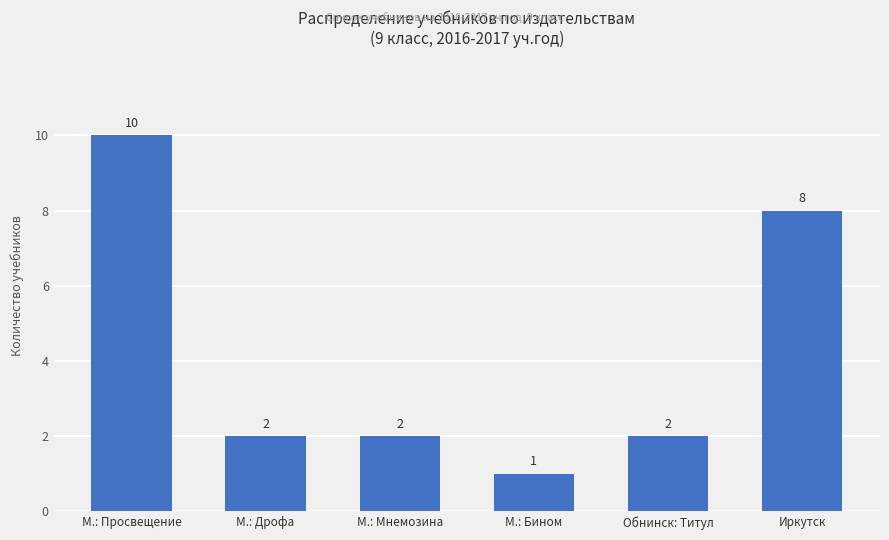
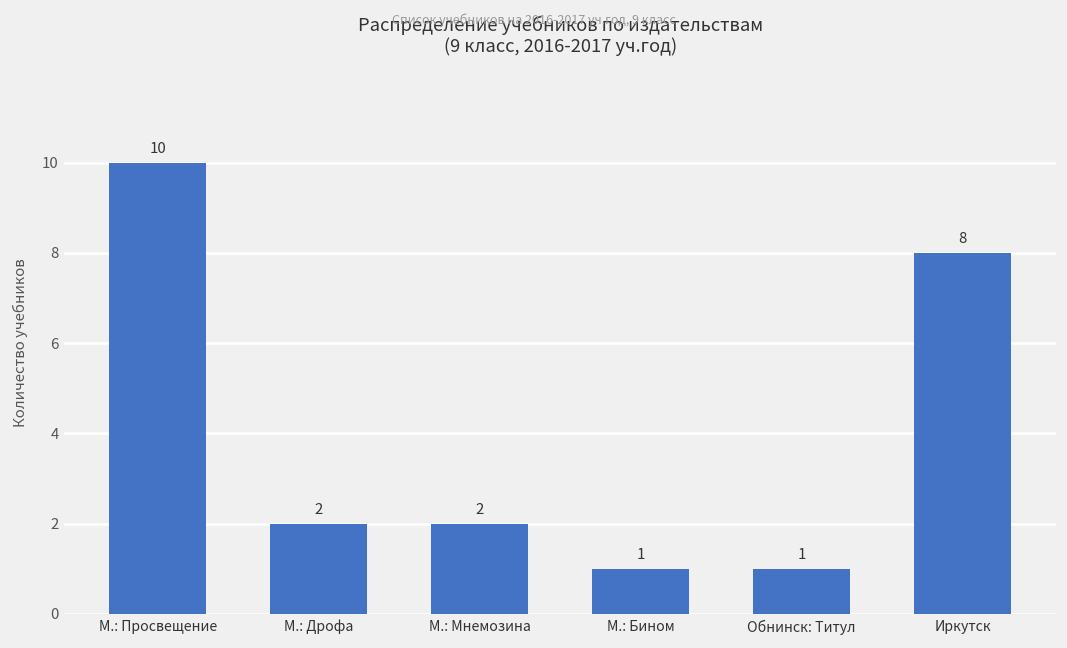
  {
    "М.: Просвещение": 10,
    "М.: Дрофа": 2,
    "М.: Мнемозина": 2,
    "М.: Бином": 1,
-   "Обнинск: Титул": 2,
+   "Обнинск: Титул": 1,
    "Иркутск": 8
  }
